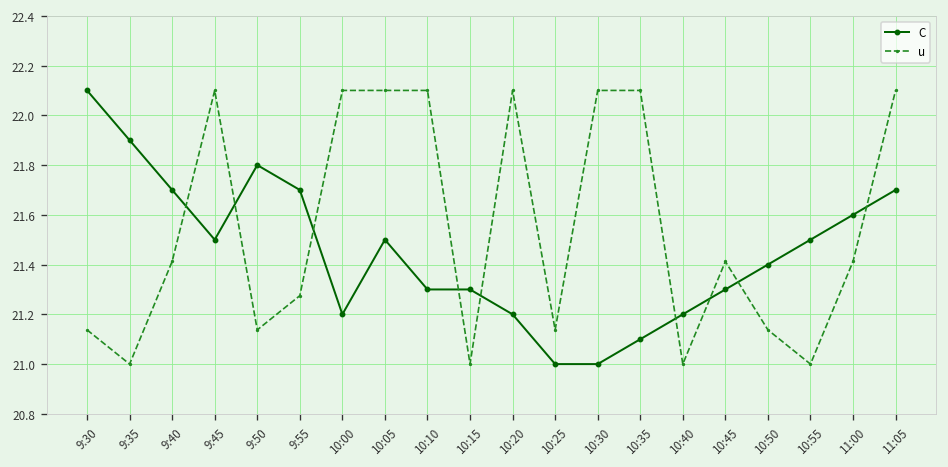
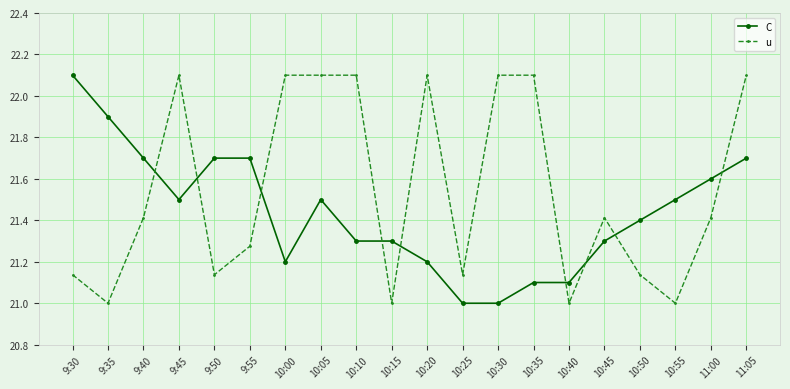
  {
    "C": {
      "9:30": 22.1,
      "9:35": 21.9,
      "9:40": 21.7,
      "9:45": 21.5,
-     "9:50": 21.8,
+     "9:50": 21.7,
      "9:55": 21.7,
      "10:00": 21.2,
      "10:05": 21.5,
      "10:10": 21.3,
      "10:15": 21.3,
      "10:20": 21.2,
      "10:25": 21.0,
      "10:30": 21.0,
      "10:35": 21.1,
-     "10:40": 21.2,
+     "10:40": 21.1,
      "10:45": 21.3,
      "10:50": 21.4,
      "10:55": 21.5,
      "11:00": 21.6,
      "11:05": 21.7
    },
    "u": {
      "9:30": 21.14,
      "9:35": 21.0,
      "9:40": 21.41,
      "9:45": 22.1,
      "9:50": 21.14,
      "9:55": 21.28,
      "10:00": 22.1,
      "10:05": 22.1,
      "10:10": 22.1,
      "10:15": 21.0,
      "10:20": 22.1,
      "10:25": 21.14,
      "10:30": 22.1,
      "10:35": 22.1,
      "10:40": 21.0,
      "10:45": 21.41,
      "10:50": 21.14,
      "10:55": 21.0,
      "11:00": 21.41,
      "11:05": 22.1
    }
  }
